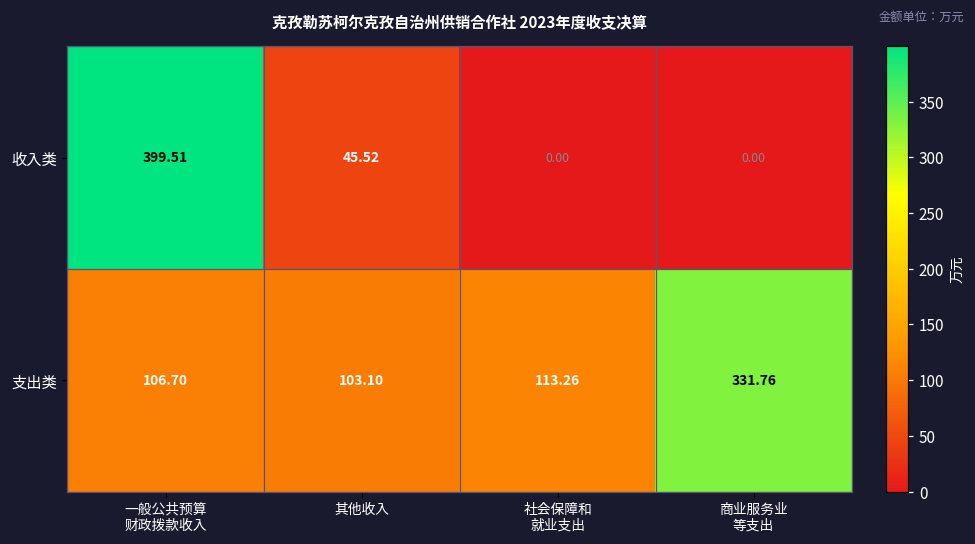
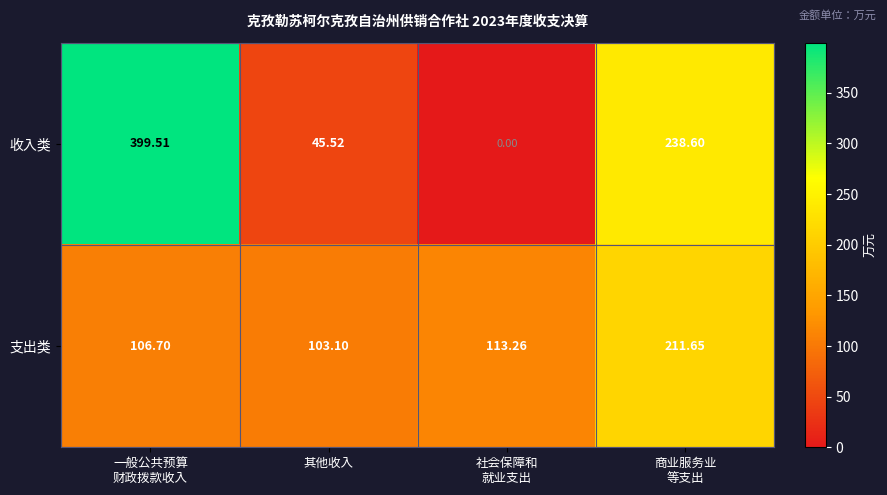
  {
    "收入类": {
      "一般公共预算 财政拨款收入": 399.51,
      "其他收入": 45.52,
      "社会保障和 就业支出": 0.00,
-     "商业服务业 等支出": 0.00
+     "商业服务业 等支出": 238.60
    },
    "支出类": {
      "一般公共预算 财政拨款收入": 106.70,
      "其他收入": 103.10,
      "社会保障和 就业支出": 113.26,
-     "商业服务业 等支出": 331.76
+     "商业服务业 等支出": 211.65
    }
  }
